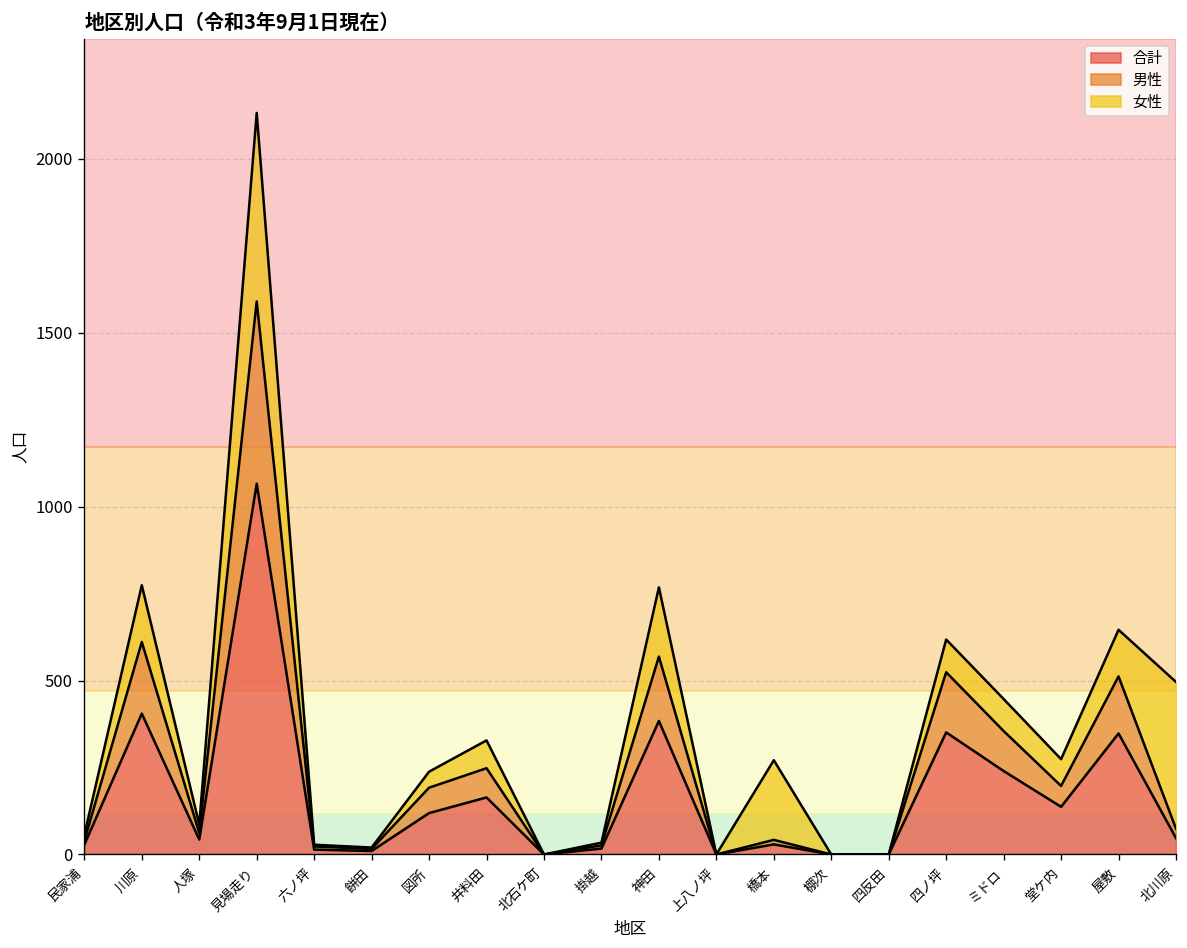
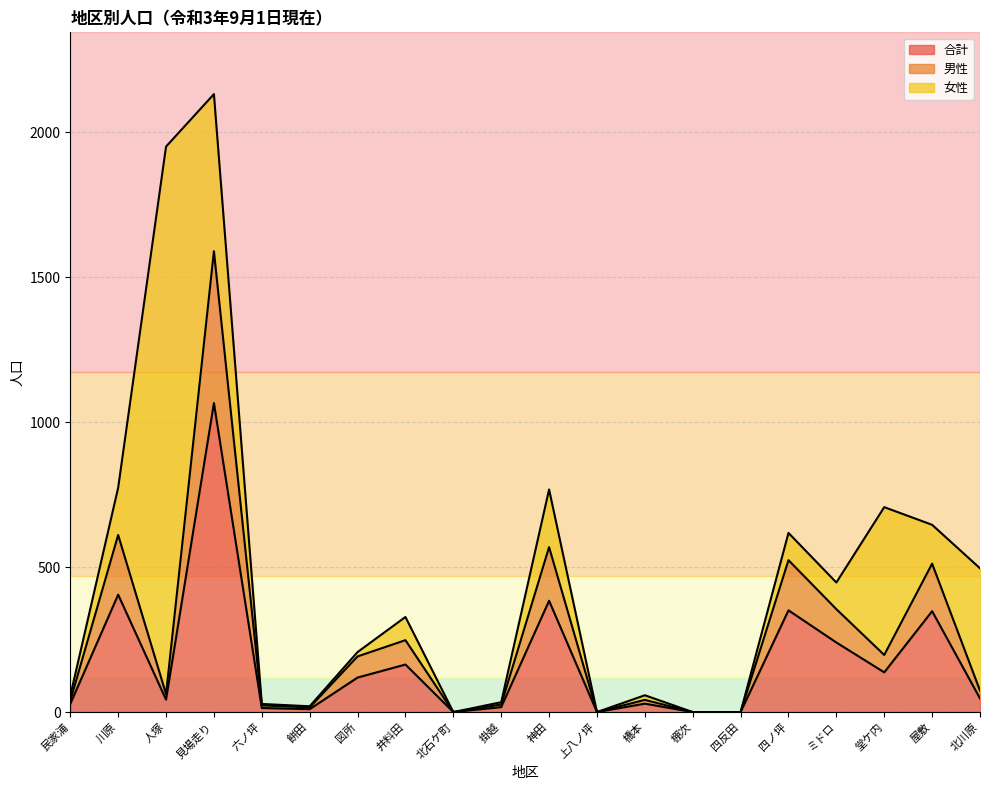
  {
    "女性": {
      "民家浦": 20,
      "川原": 160,
-     "人塚": 20,
+     "人塚": 1890,
      "見場走り": 540,
-     "図所": 50,
+     "図所": 20,
      "井料田": 80,
      "神田": 200,
-     "橋本": 230,
+     "橋本": 20,
      "四ノ坪": 90,
      "ミドロ": 90,
-     "堂ケ内": 80,
+     "堂ケ内": 510,
      "屋敷": 130,
      "北川原": 420
    }
  }
